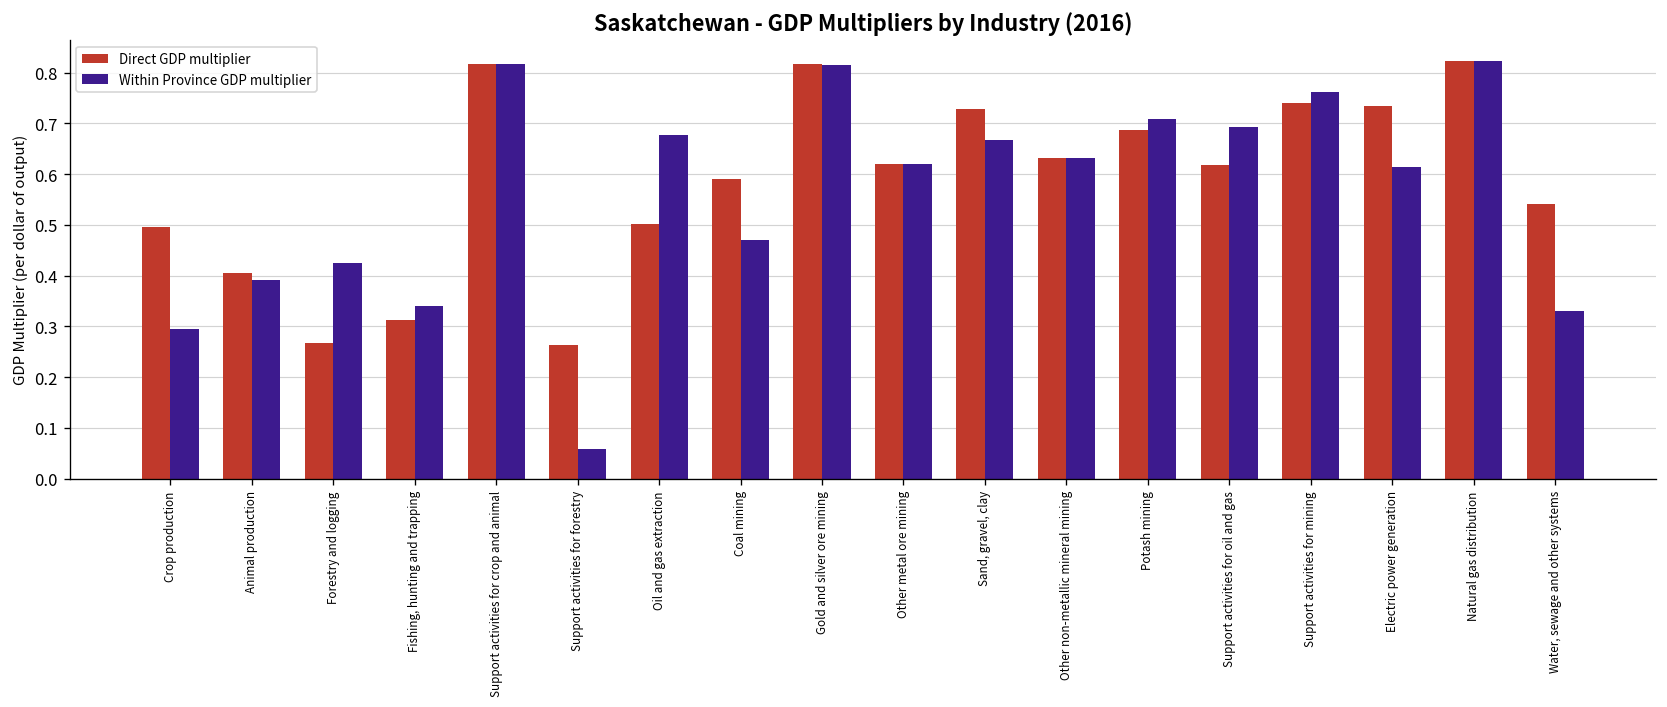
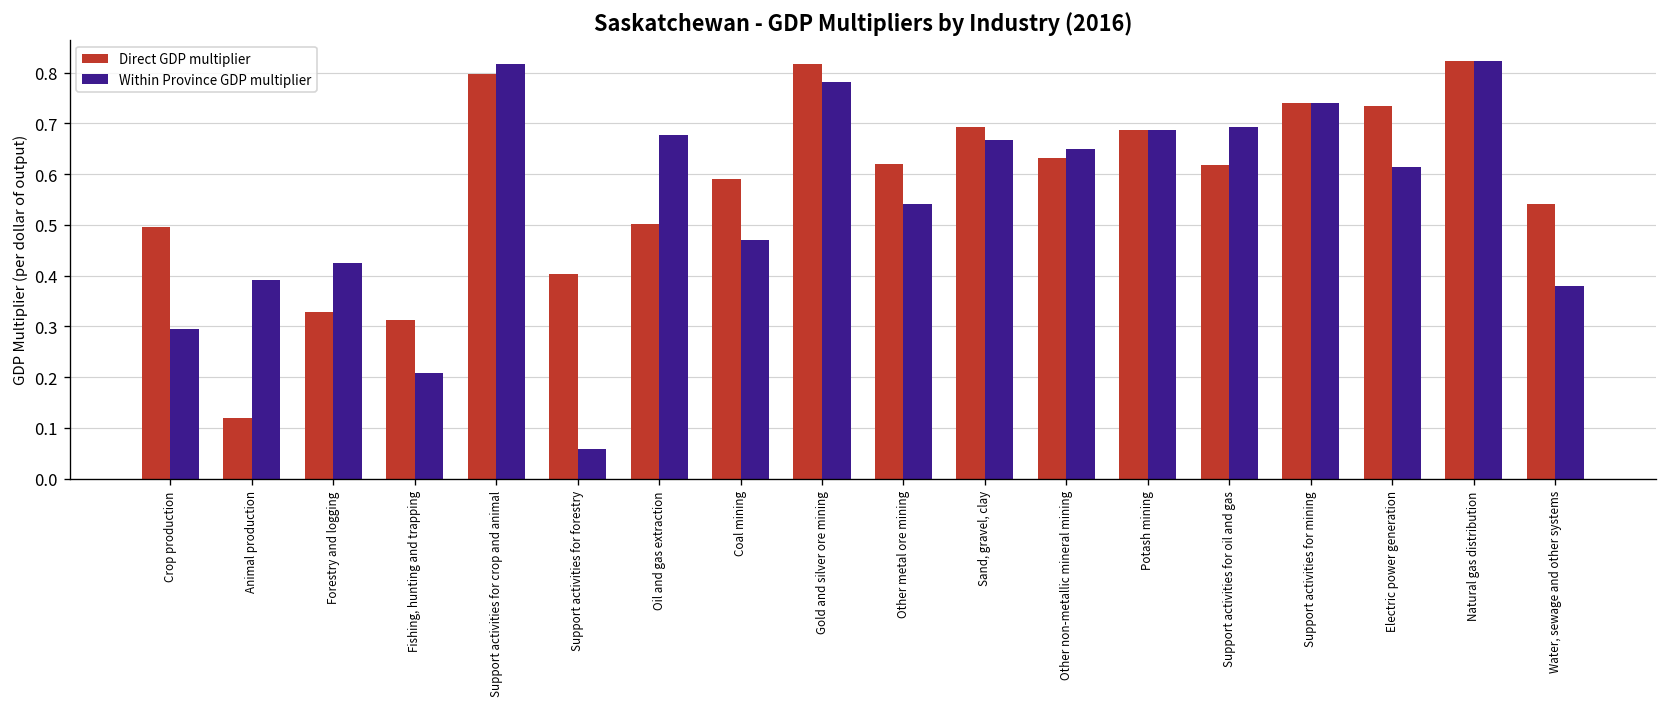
  {
    "Direct GDP multiplier": {
      "Crop production": 0.50,
-     "Animal production": 0.41,
-     "Forestry and logging": 0.27,
+     "Animal production": 0.12,
+     "Forestry and logging": 0.33,
      "Fishing, hunting and trapping": 0.31,
-     "Support activities for crop and animal": 0.82,
-     "Support activities for forestry": 0.26,
+     "Support activities for crop and animal": 0.80,
+     "Support activities for forestry": 0.40,
      "Oil and gas extraction": 0.50,
      "Coal mining": 0.59,
      "Gold and silver ore mining": 0.82,
      "Other metal ore mining": 0.62,
-     "Sand, gravel, clay": 0.73,
+     "Sand, gravel, clay": 0.69,
      "Other non-metallic mineral mining": 0.63,
      "Potash mining": 0.69,
      "Support activities for oil and gas": 0.62,
      "Support activities for mining": 0.74,
      "Electric power generation": 0.74,
      "Natural gas distribution": 0.82,
      "Water, sewage and other systems": 0.54
    },
    "Within Province GDP multiplier": {
      "Crop production": 0.29,
      "Animal production": 0.39,
      "Forestry and logging": 0.42,
-     "Fishing, hunting and trapping": 0.34,
+     "Fishing, hunting and trapping": 0.21,
      "Support activities for crop and animal": 0.82,
      "Support activities for forestry": 0.06,
      "Oil and gas extraction": 0.68,
      "Coal mining": 0.47,
-     "Gold and silver ore mining": 0.82,
-     "Other metal ore mining": 0.62,
+     "Gold and silver ore mining": 0.78,
+     "Other metal ore mining": 0.54,
      "Sand, gravel, clay": 0.67,
-     "Other non-metallic mineral mining": 0.63,
-     "Potash mining": 0.71,
+     "Other non-metallic mineral mining": 0.65,
+     "Potash mining": 0.69,
      "Support activities for oil and gas": 0.69,
-     "Support activities for mining": 0.76,
+     "Support activities for mining": 0.74,
      "Electric power generation": 0.62,
      "Natural gas distribution": 0.82,
-     "Water, sewage and other systems": 0.33
+     "Water, sewage and other systems": 0.38
    }
  }
